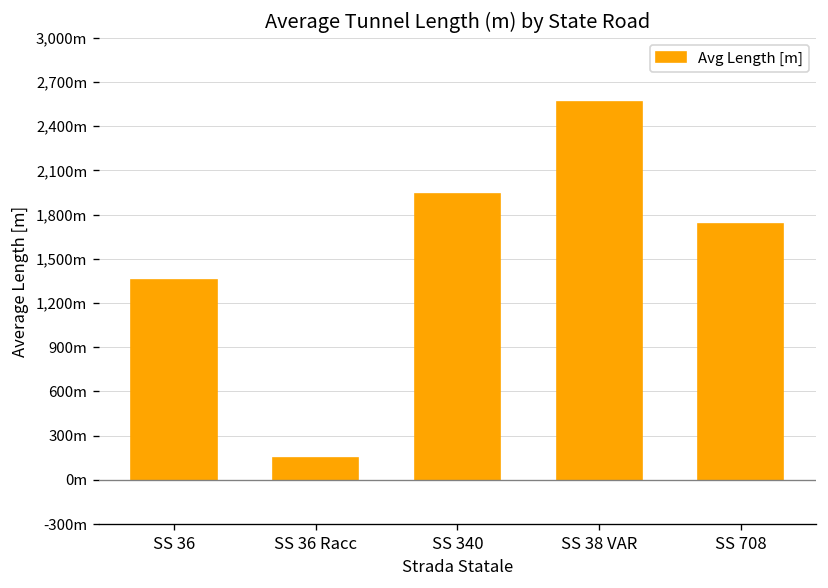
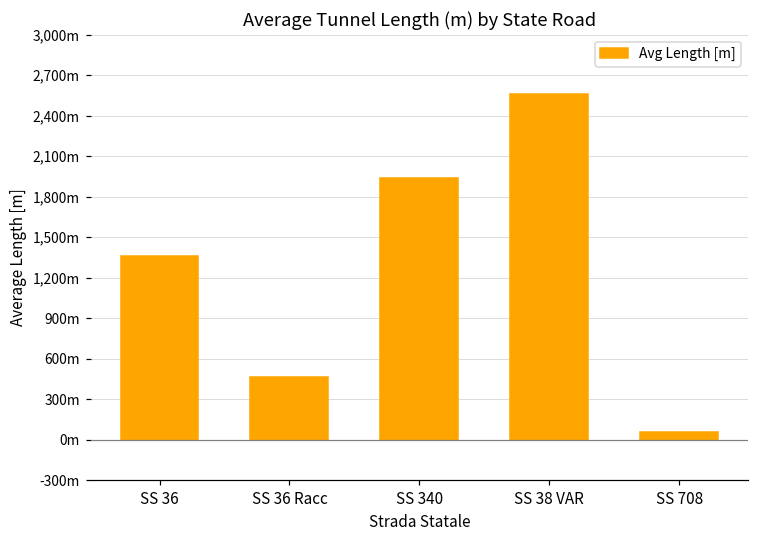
  {
    "SS 36": "1,360m",
-   "SS 36 Racc": "150m",
+   "SS 36 Racc": "460m",
    "SS 340": "1,940m",
    "SS 38 VAR": "2,560m",
-   "SS 708": "1,740m"
+   "SS 708": "60m"
  }
